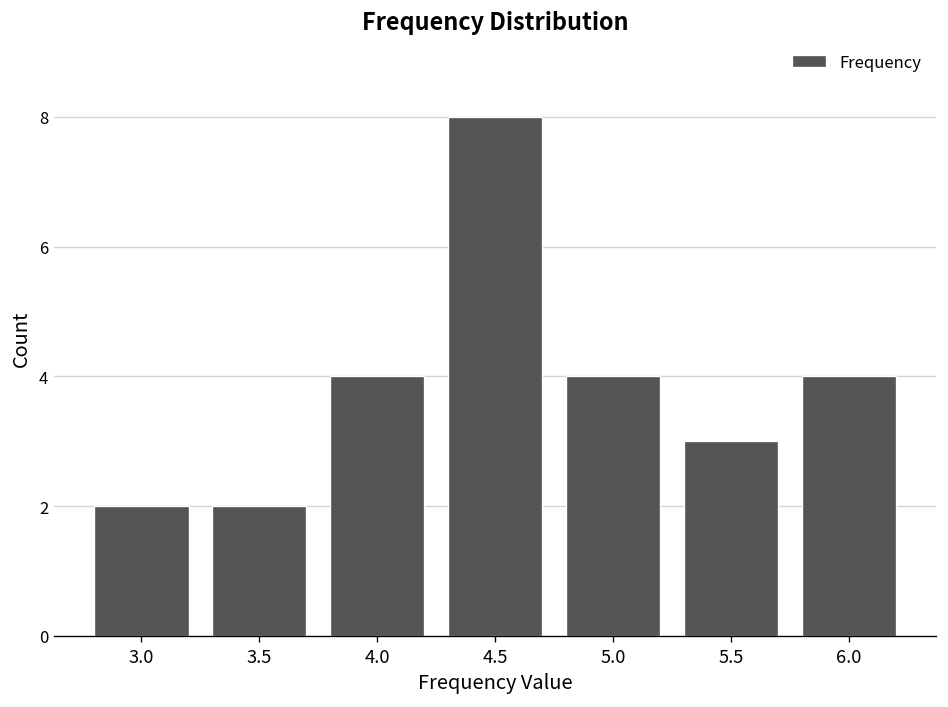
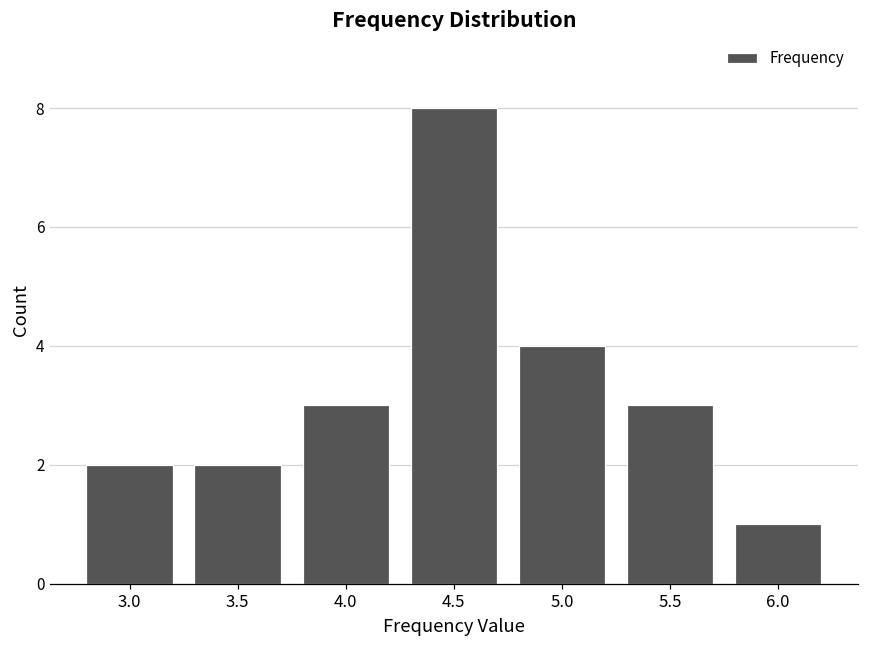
  {
    "3.0": 2,
    "3.5": 2,
-   "4.0": 4,
+   "4.0": 3,
    "4.5": 8,
    "5.0": 4,
    "5.5": 3,
-   "6.0": 4
+   "6.0": 1
  }
